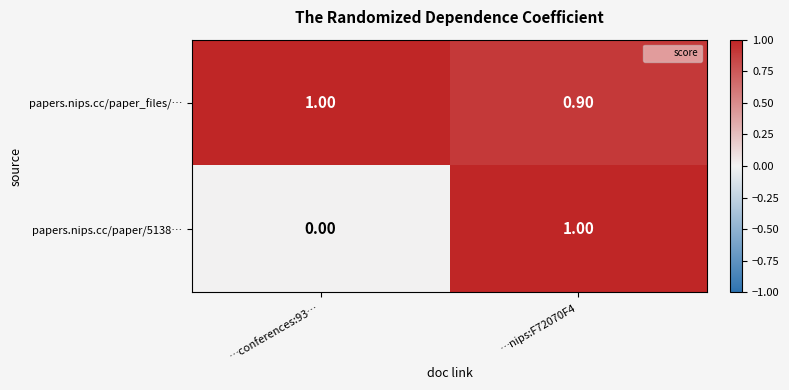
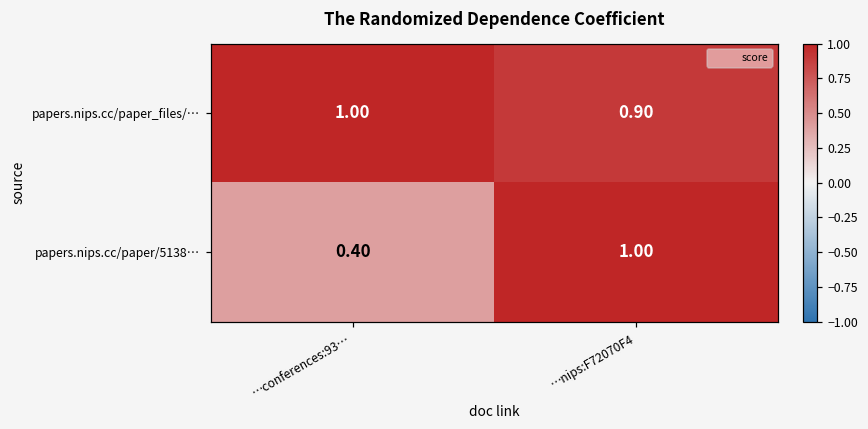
  {
    "papers.nips.cc/paper_files/…": {
      "…conferences:93…": 1.00,
      "…nips:F72070F4": 0.90
    },
    "papers.nips.cc/paper/5138…": {
-     "…conferences:93…": 0.00,
+     "…conferences:93…": 0.40,
      "…nips:F72070F4": 1.00
    }
  }
